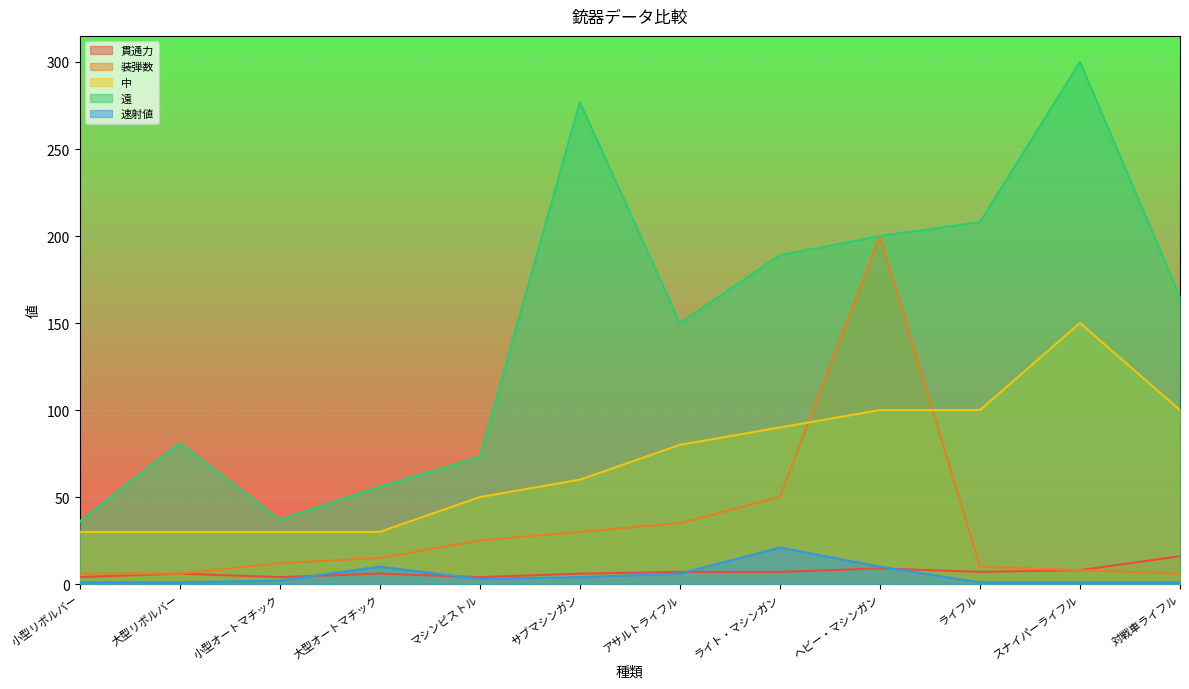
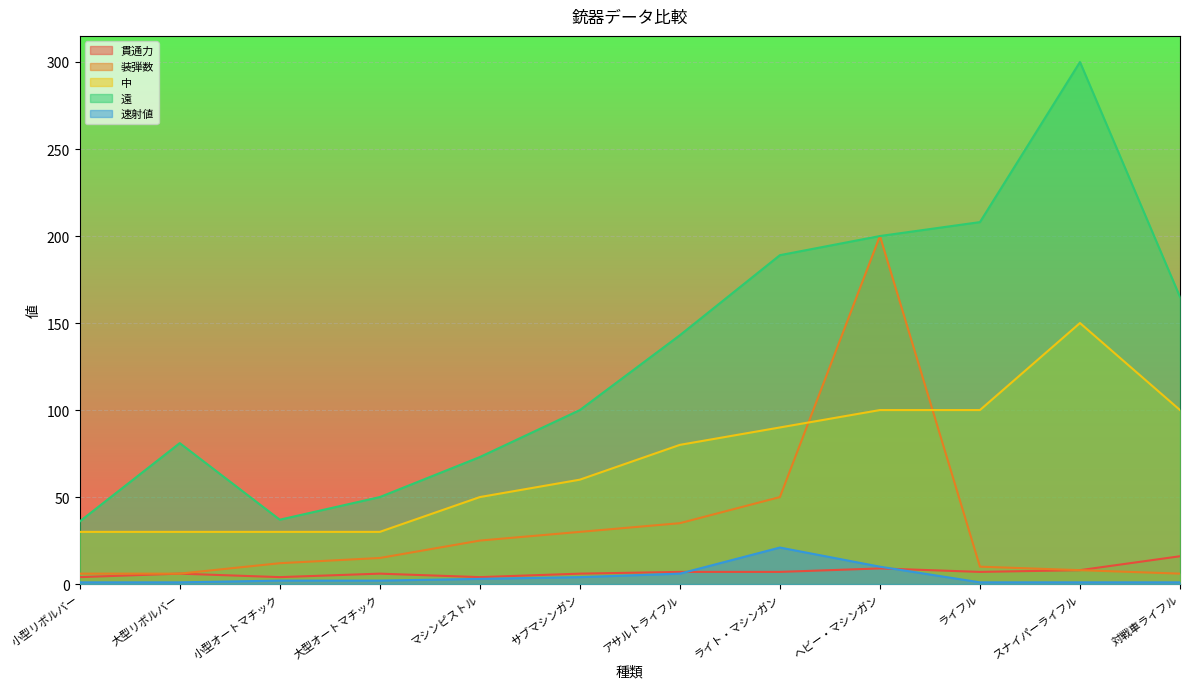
  {
    "遠": {
      "小型リボルバー": 36,
      "大型リボルバー": 81,
      "小型オートマチック": 37,
-     "大型オートマチック": 56,
+     "大型オートマチック": 50,
      "マシンピストル": 73,
-     "サブマシンガン": 277,
-     "アサルトライフル": 150,
+     "サブマシンガン": 100,
+     "アサルトライフル": 143,
      "ライト・マシンガン": 189,
      "ライフル": 208,
      "スナイパーライフル": 300,
      "対戦車ライフル": 165
    },
    "速射値": {
      "小型リボルバー": 1,
      "大型リボルバー": 1,
      "小型オートマチック": 2,
-     "大型オートマチック": 10,
+     "大型オートマチック": 2,
      "サブマシンガン": 4,
      "ライト・マシンガン": 21,
      "ライフル": 1,
      "スナイパーライフル": 1,
      "対戦車ライフル": 1
    }
  }
